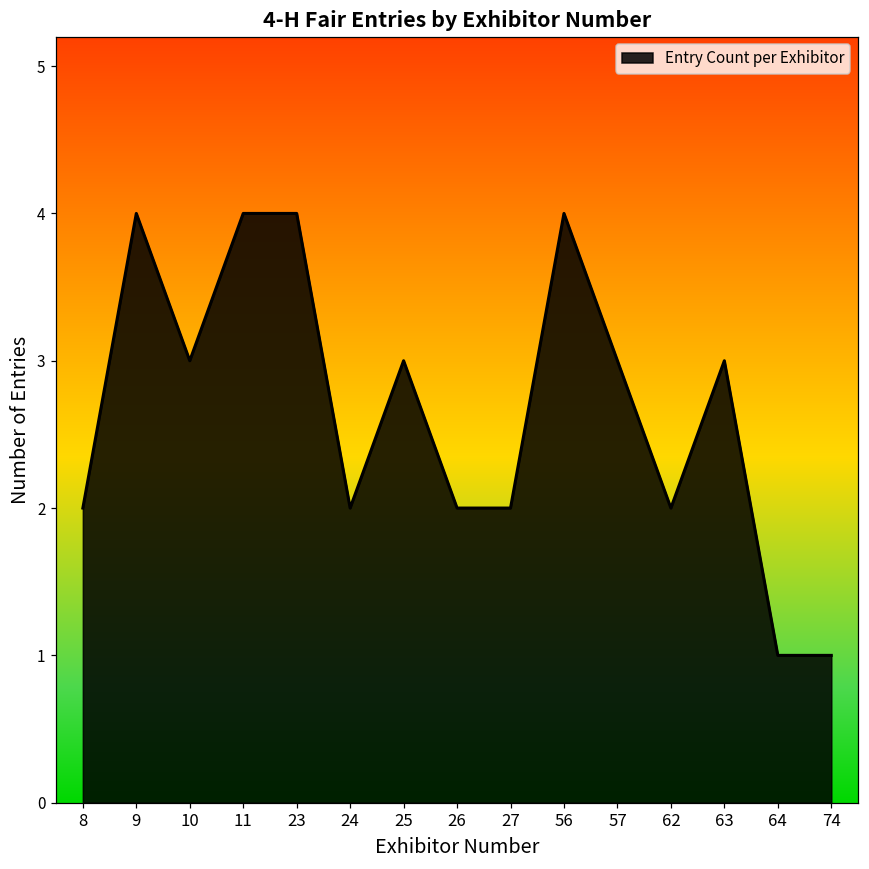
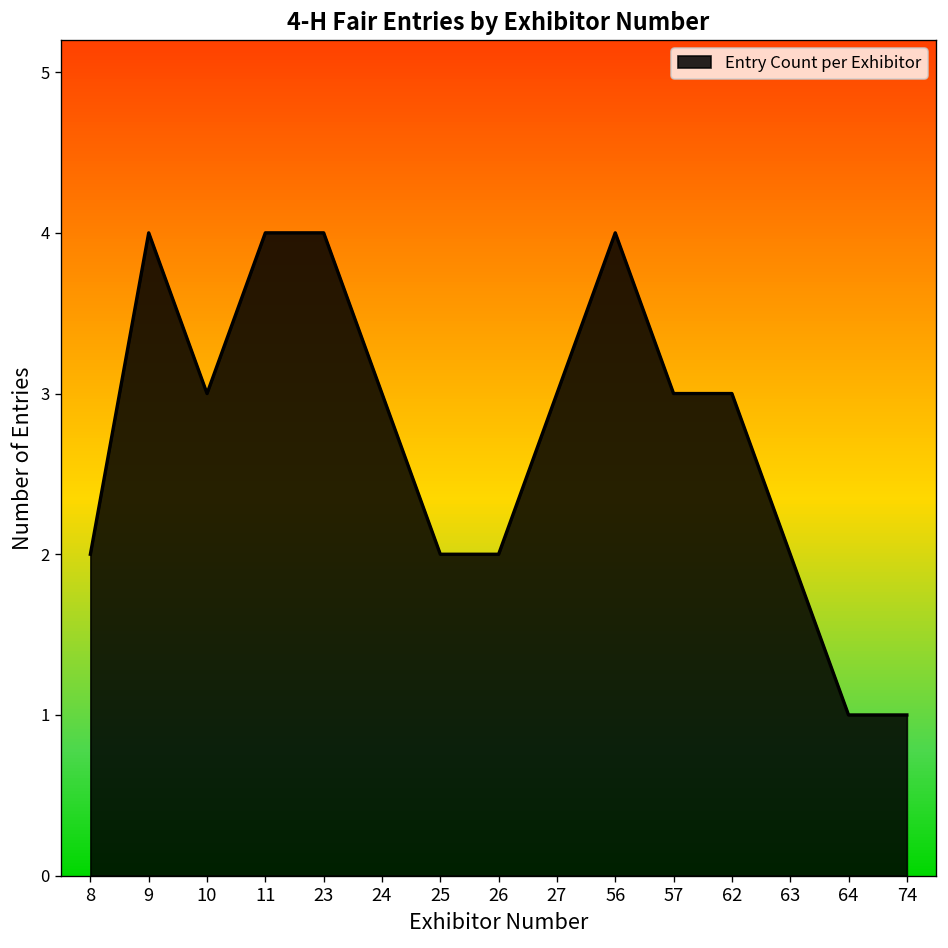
  {
    "8": 2,
    "9": 4,
    "10": 3,
    "11": 4,
    "23": 4,
-   "24": 2,
-   "25": 3,
+   "24": 3,
+   "25": 2,
    "26": 2,
-   "27": 2,
+   "27": 3,
    "56": 4,
    "57": 3,
-   "62": 2,
-   "63": 3,
+   "62": 3,
+   "63": 2,
    "64": 1,
    "74": 1
  }
